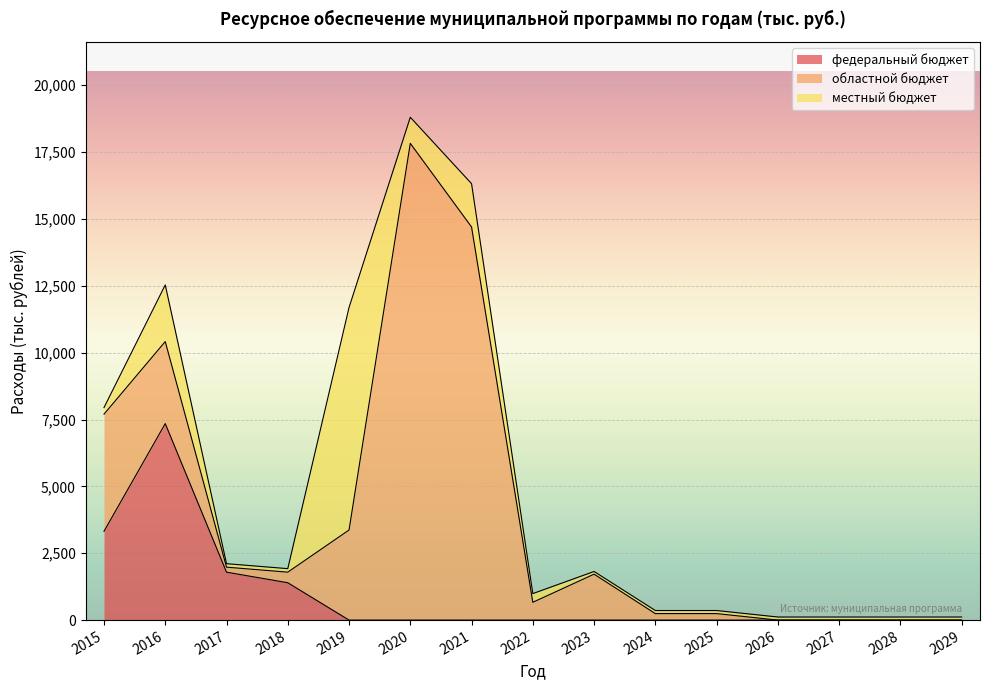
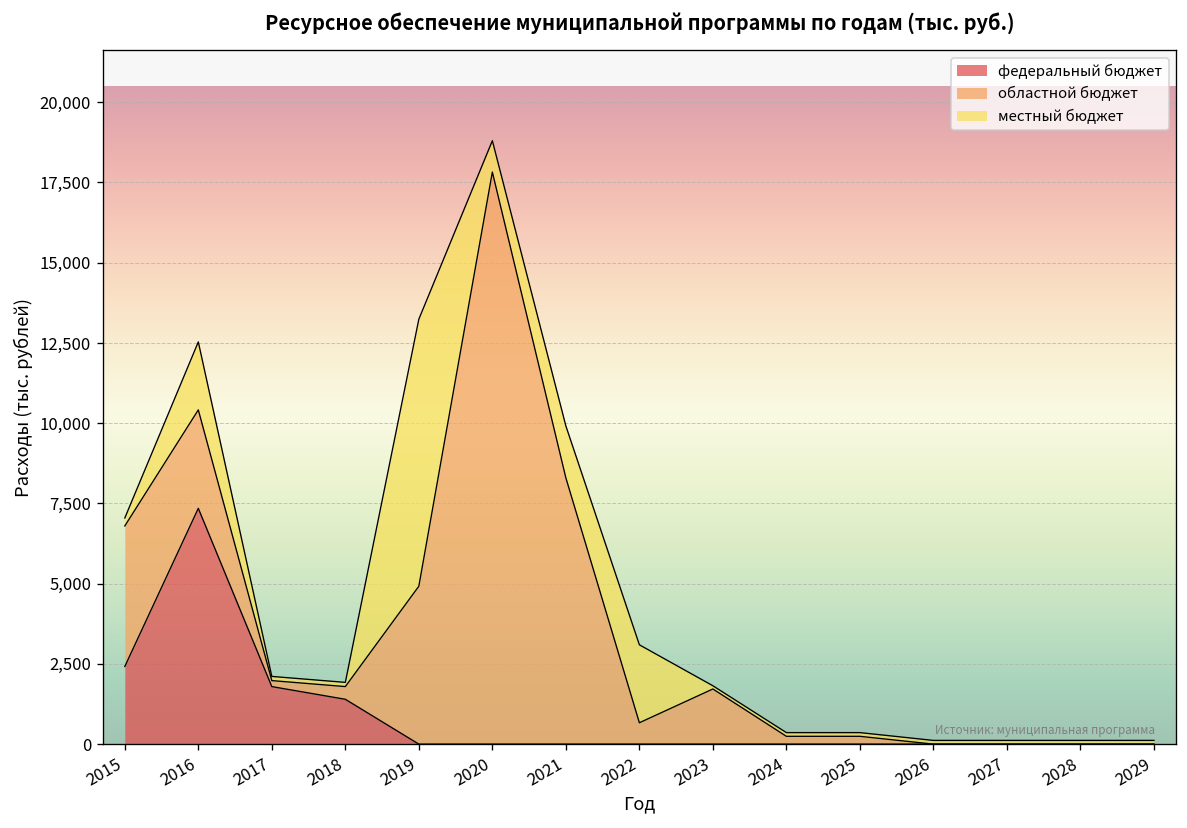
  {
    "федеральный бюджет": {
-     "2015": "3,300",
+     "2015": "2,400",
      "2016": "7,300",
      "2017": "1,800",
      "2018": "1,400",
      "2019": "0",
      "2020": "0",
      "2021": "0",
      "2022": "0",
      "2023": "0",
      "2024": "0",
      "2025": "0"
    },
    "областной бюджет": {
      "2015": "4,400",
      "2016": "3,100",
      "2017": "200",
      "2018": "400",
-     "2019": "3,400",
+     "2019": "4,900",
      "2020": "17,800",
-     "2021": "14,700",
+     "2021": "8,300",
      "2022": "700",
      "2023": "1,700",
      "2024": "200",
      "2025": "200"
    },
    "местный бюджет": {
      "2015": "200",
      "2016": "2,100",
      "2017": "100",
      "2018": "100",
      "2019": "8,300",
      "2020": "1,000",
      "2021": "1,600",
-     "2022": "300",
+     "2022": "2,400",
      "2023": "100",
      "2024": "100",
      "2025": "100",
      "2026": "100",
      "2027": "100",
      "2028": "100",
      "2029": "100"
    }
  }
